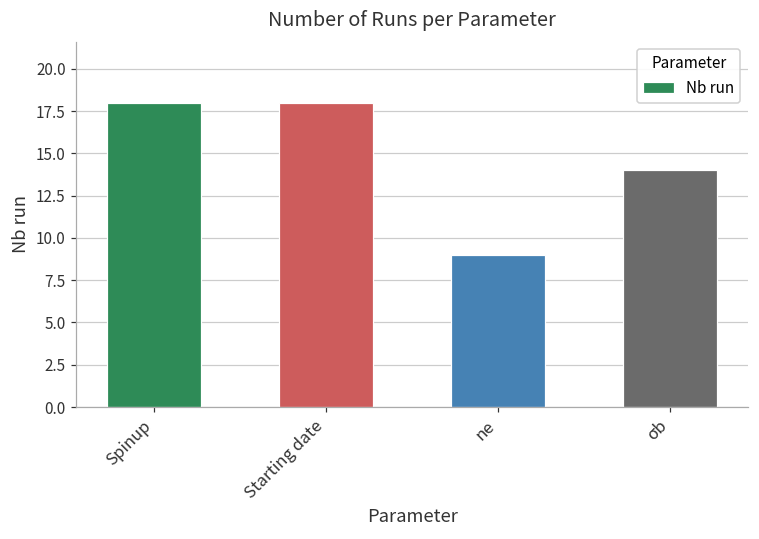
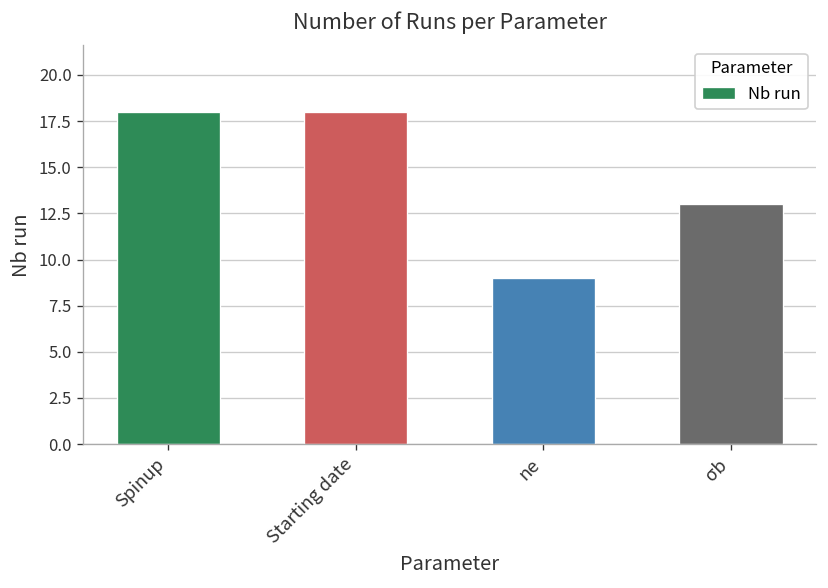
  {
    "Spinup": 18,
    "Starting date": 18,
    "ne": 9,
-   "σb": 14
+   "σb": 13
  }
